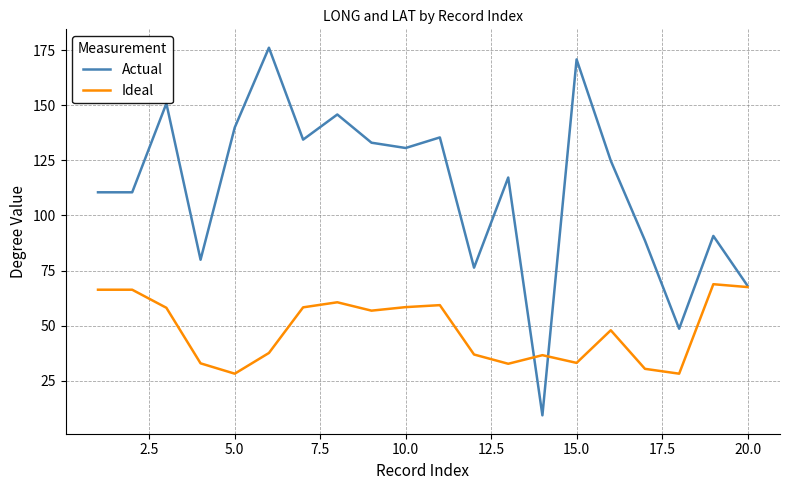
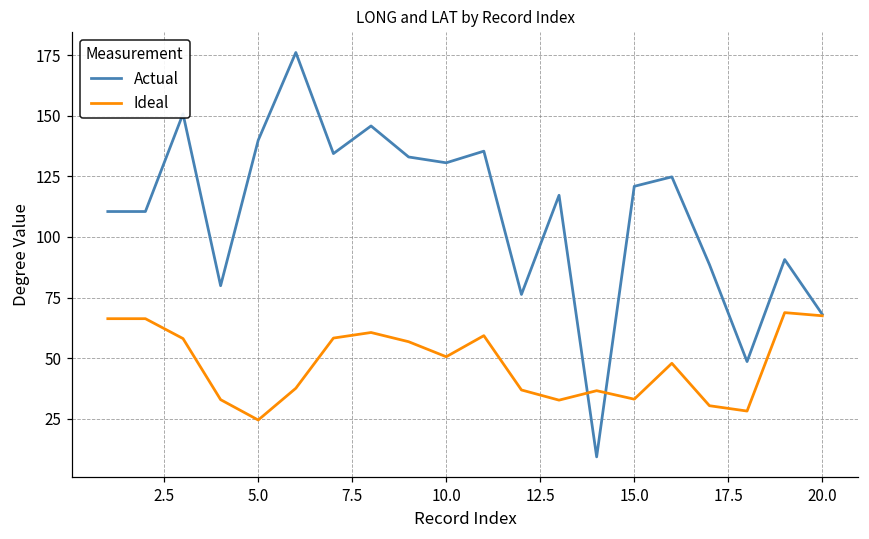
  {
    "Actual": {
      "5.0": 140,
      "10.0": 131,
-     "15.0": 171
+     "15.0": 121
    },
    "Ideal": {
-     "5.0": 28,
-     "10.0": 58,
+     "5.0": 25,
+     "10.0": 51,
      "15.0": 33
    }
  }
